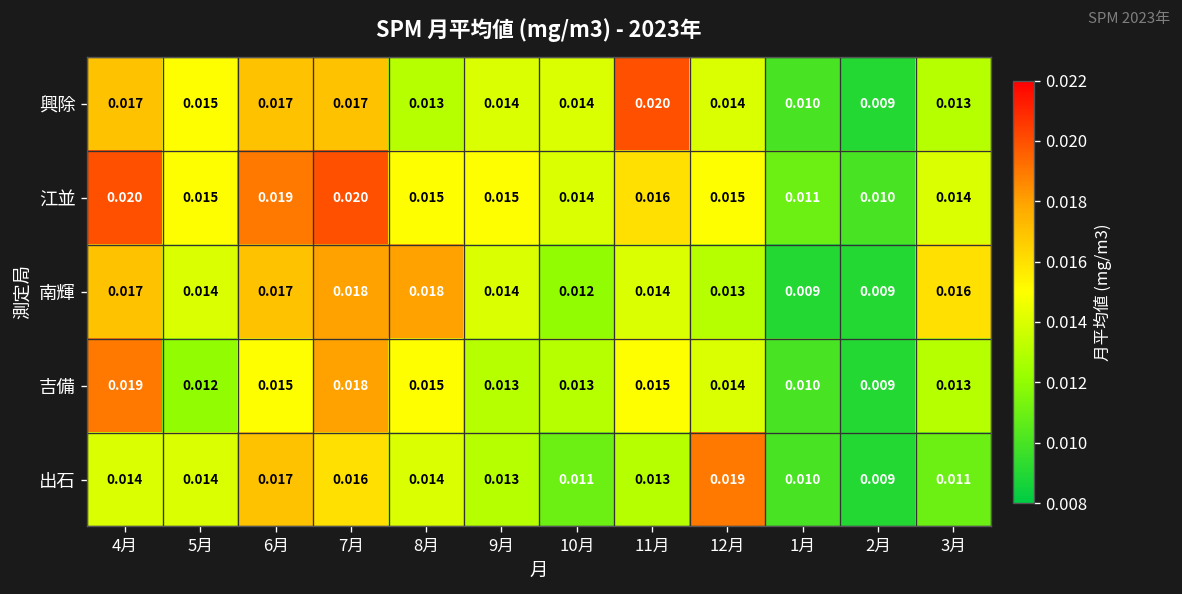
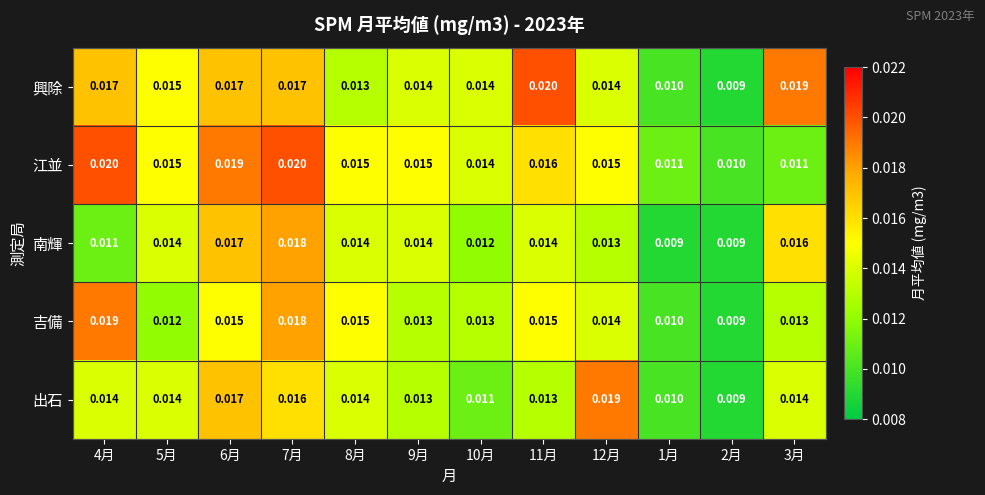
  {
    "興除": {
      "4月": 0.017,
      "5月": 0.015,
      "6月": 0.017,
      "7月": 0.017,
      "8月": 0.013,
      "9月": 0.014,
      "10月": 0.014,
      "11月": 0.020,
      "12月": 0.014,
      "1月": 0.010,
      "2月": 0.009,
-     "3月": 0.013
+     "3月": 0.019
    },
    "江並": {
      "4月": 0.020,
      "5月": 0.015,
      "6月": 0.019,
      "7月": 0.020,
      "8月": 0.015,
      "9月": 0.015,
      "10月": 0.014,
      "11月": 0.016,
      "12月": 0.015,
      "1月": 0.011,
      "2月": 0.010,
-     "3月": 0.014
+     "3月": 0.011
    },
    "南輝": {
-     "4月": 0.017,
+     "4月": 0.011,
      "5月": 0.014,
      "6月": 0.017,
      "7月": 0.018,
-     "8月": 0.018,
+     "8月": 0.014,
      "9月": 0.014,
      "10月": 0.012,
      "11月": 0.014,
      "12月": 0.013,
      "1月": 0.009,
      "2月": 0.009,
      "3月": 0.016
    },
    "吉備": {
      "4月": 0.019,
      "5月": 0.012,
      "6月": 0.015,
      "7月": 0.018,
      "8月": 0.015,
      "9月": 0.013,
      "10月": 0.013,
      "11月": 0.015,
      "12月": 0.014,
      "1月": 0.010,
      "2月": 0.009,
      "3月": 0.013
    },
    "出石": {
      "4月": 0.014,
      "5月": 0.014,
      "6月": 0.017,
      "7月": 0.016,
      "8月": 0.014,
      "9月": 0.013,
      "10月": 0.011,
      "11月": 0.013,
      "12月": 0.019,
      "1月": 0.010,
      "2月": 0.009,
-     "3月": 0.011
+     "3月": 0.014
    }
  }
